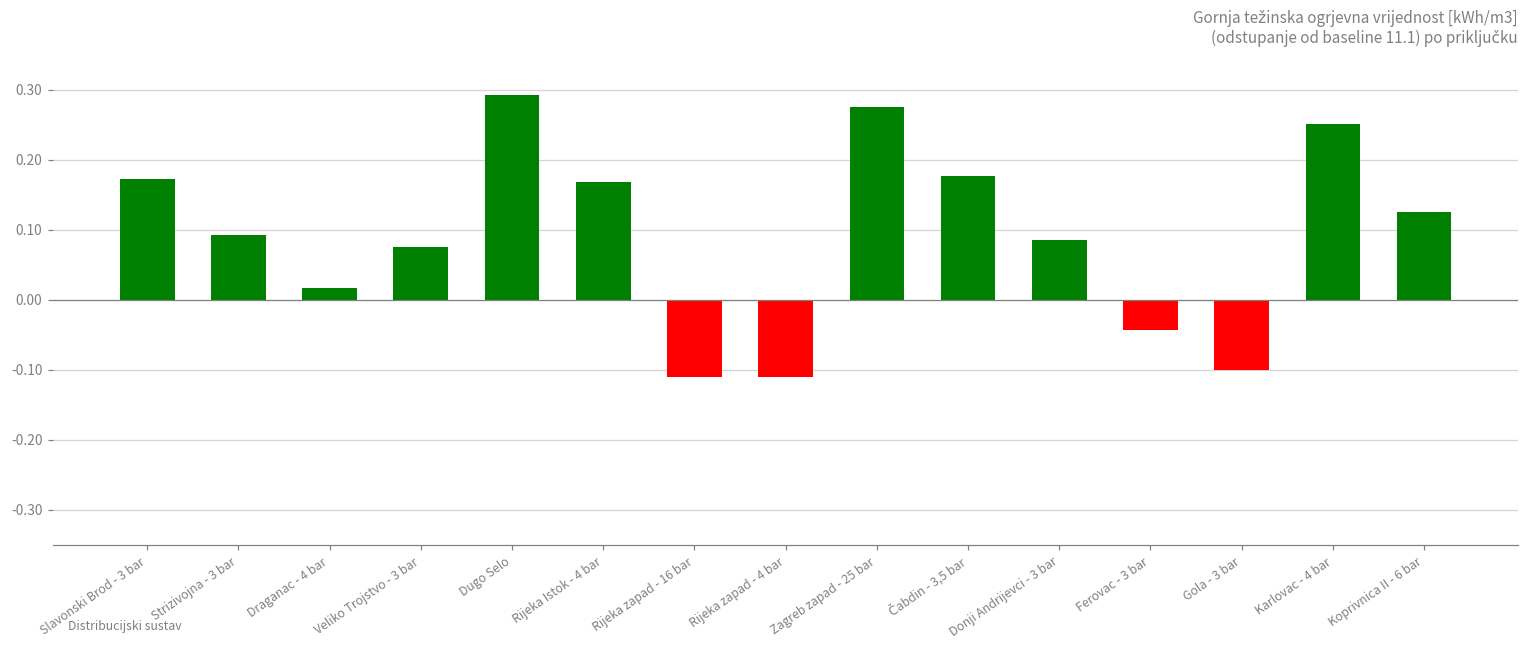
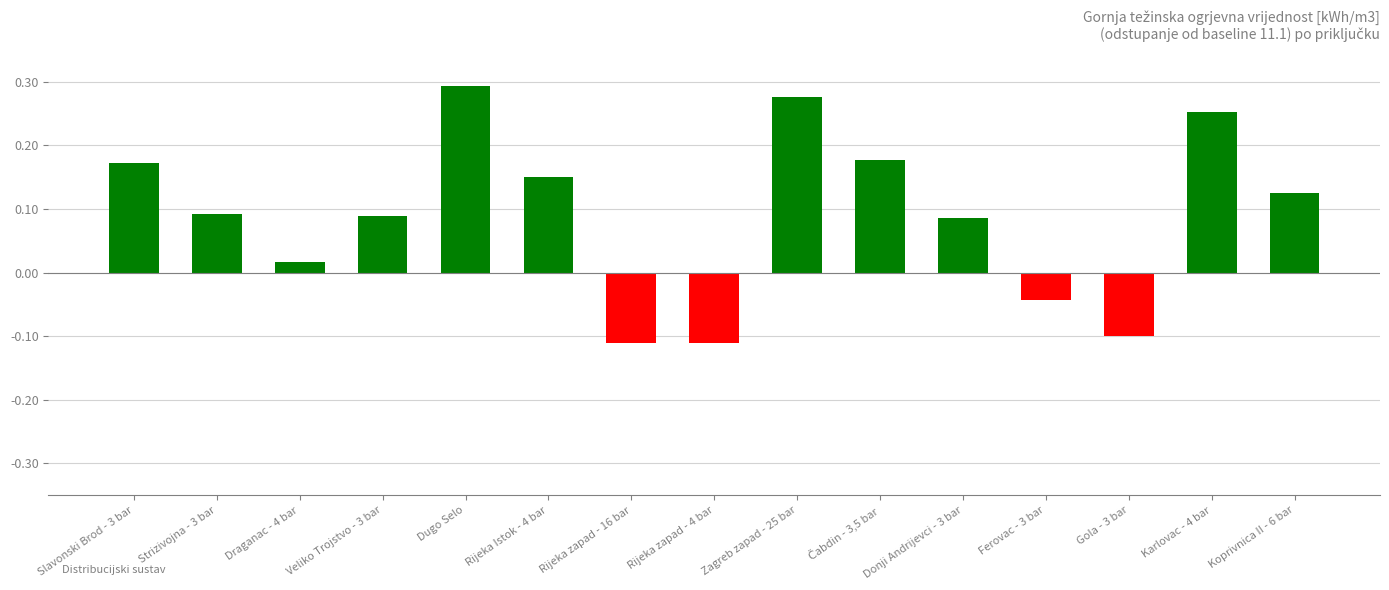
  {
    "Slavonski Brod - 3 bar": 0.17,
    "Strizivojna - 3 bar": 0.09,
    "Draganac - 4 bar": 0.02,
-   "Veliko Trojstvo - 3 bar": 0.07,
+   "Veliko Trojstvo - 3 bar": 0.09,
    "Dugo Selo": 0.29,
-   "Rijeka Istok - 4 bar": 0.17,
+   "Rijeka Istok - 4 bar": 0.15,
    "Rijeka zapad - 16 bar": -0.11,
    "Rijeka zapad - 4 bar": -0.11,
    "Zagreb zapad - 25 bar": 0.28,
    "Čabdin - 3,5 bar": 0.18,
    "Donji Andrijevci - 3 bar": 0.09,
    "Ferovac - 3 bar": -0.04,
    "Gola - 3 bar": -0.10,
    "Karlovac - 4 bar": 0.25,
    "Koprivnica II - 6 bar": 0.13
  }
